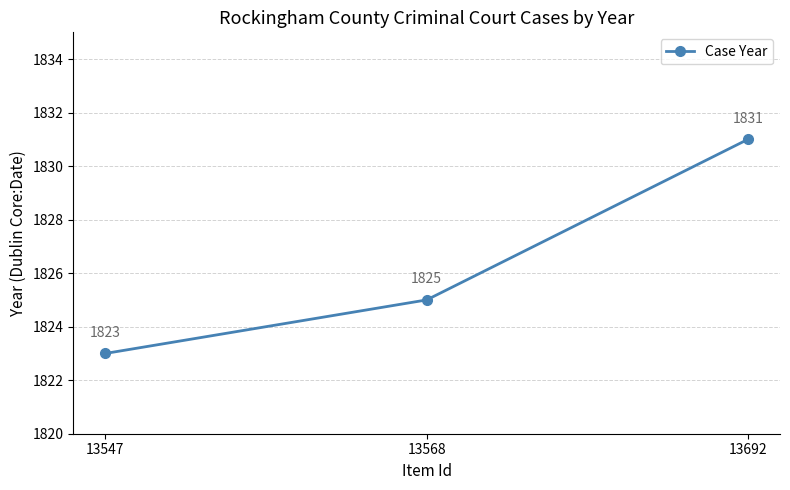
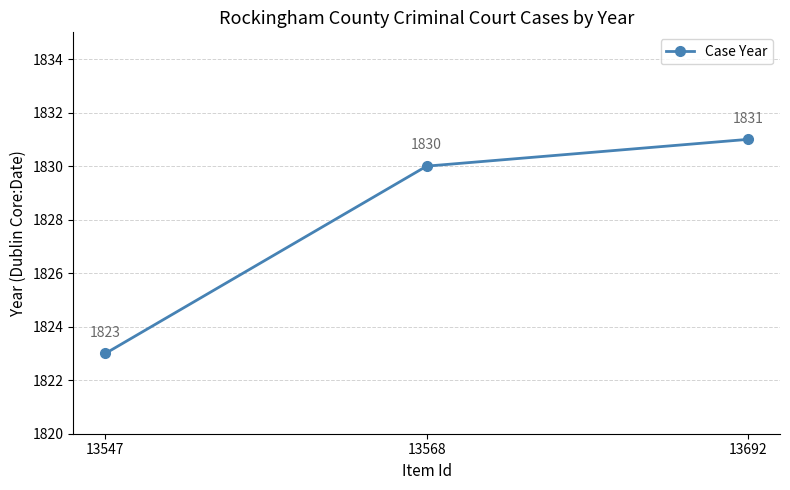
  {
    "13547": 1823,
-   "13568": 1825,
+   "13568": 1830,
    "13692": 1831
  }
